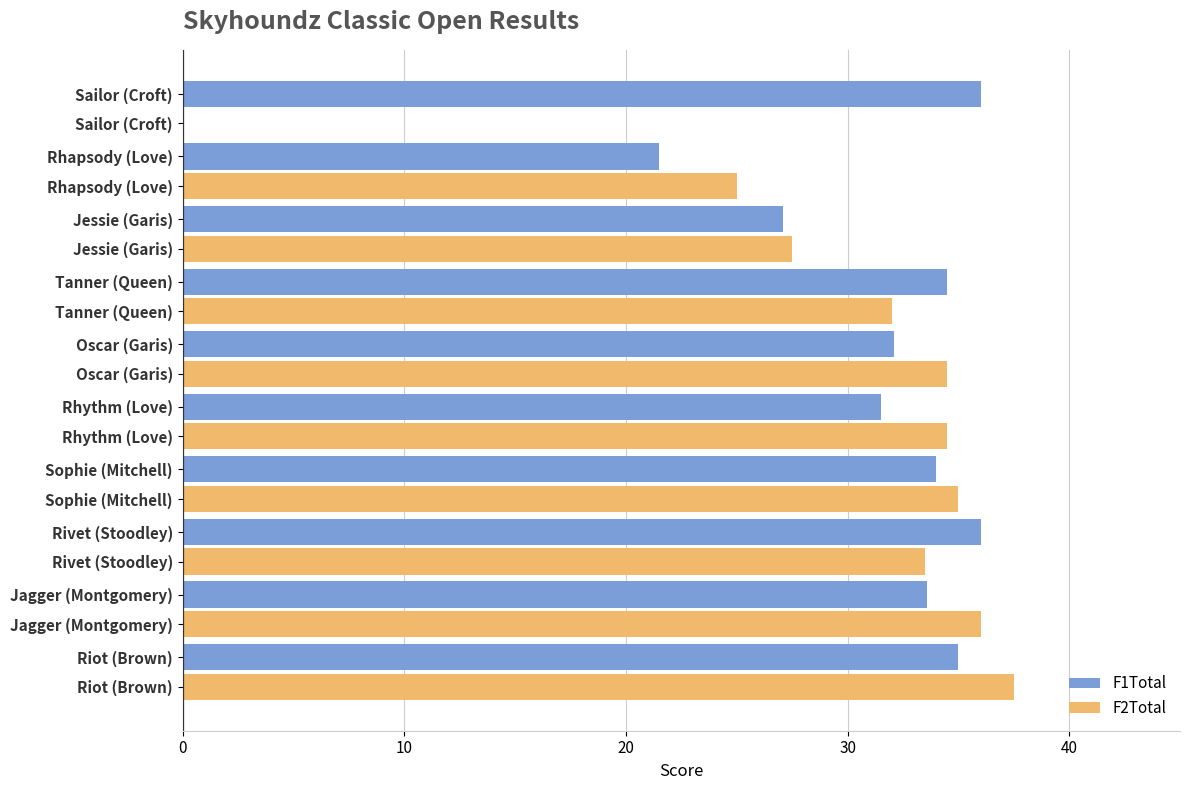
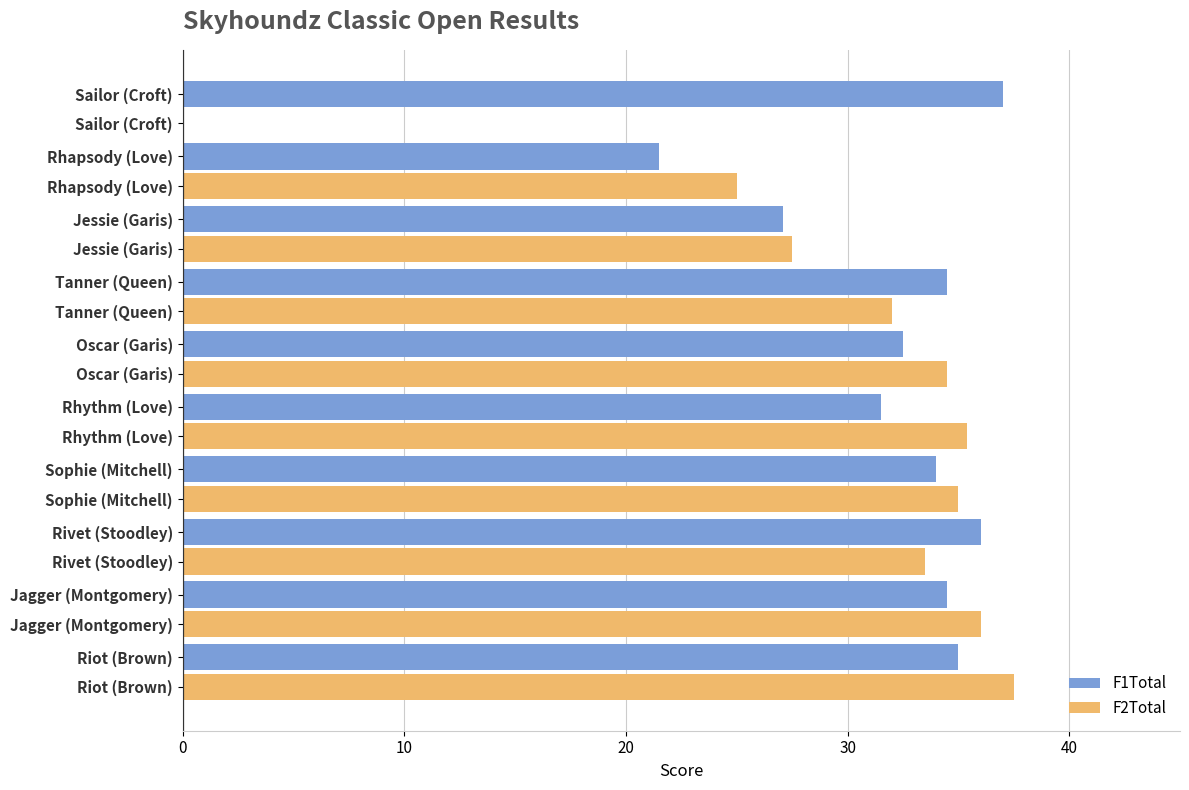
  {
    "F1Total": {
-     "Sailor (Croft)": 36,
+     "Sailor (Croft)": 37,
      "Rhapsody (Love)": 21.5,
      "Jessie (Garis)": 27.1,
      "Tanner (Queen)": 34.5,
-     "Oscar (Garis)": 32.1,
+     "Oscar (Garis)": 32.5,
      "Rhythm (Love)": 31.5,
      "Sophie (Mitchell)": 34.0,
      "Rivet (Stoodley)": 36.0,
-     "Jagger (Montgomery)": 33.6,
+     "Jagger (Montgomery)": 34.5,
      "Riot (Brown)": 35.0
    },
    "F2Total": {
      "Sailor (Croft)": 0.0,
      "Rhapsody (Love)": 25.0,
      "Jessie (Garis)": 27.5,
      "Tanner (Queen)": 32.0,
      "Oscar (Garis)": 34.5,
-     "Rhythm (Love)": 34.5,
+     "Rhythm (Love)": 35.4,
      "Sophie (Mitchell)": 35.0,
      "Rivet (Stoodley)": 33.5,
      "Jagger (Montgomery)": 36.0,
      "Riot (Brown)": 37.5
    }
  }
